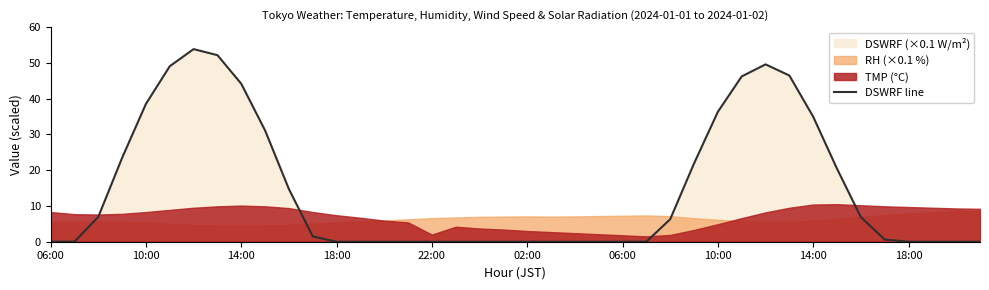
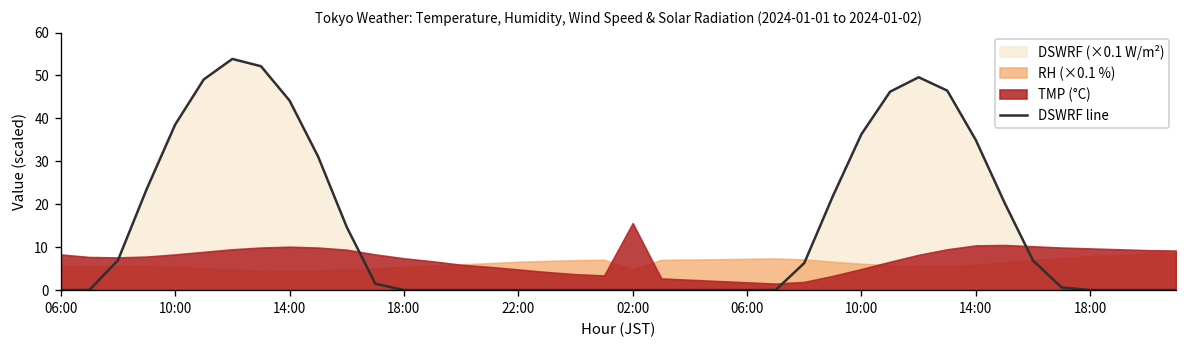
  {
    "DSWRF (×0.1 W/m²)": {
      "22:00": 0,
      "02:00": 0
    },
    "RH (×0.1 %)": {
      "22:00": 7,
-     "02:00": 7
+     "02:00": 5
    },
    "TMP (°C)": {
-     "22:00": 2,
-     "02:00": 3
+     "22:00": 5,
+     "02:00": 16
    }
  }
